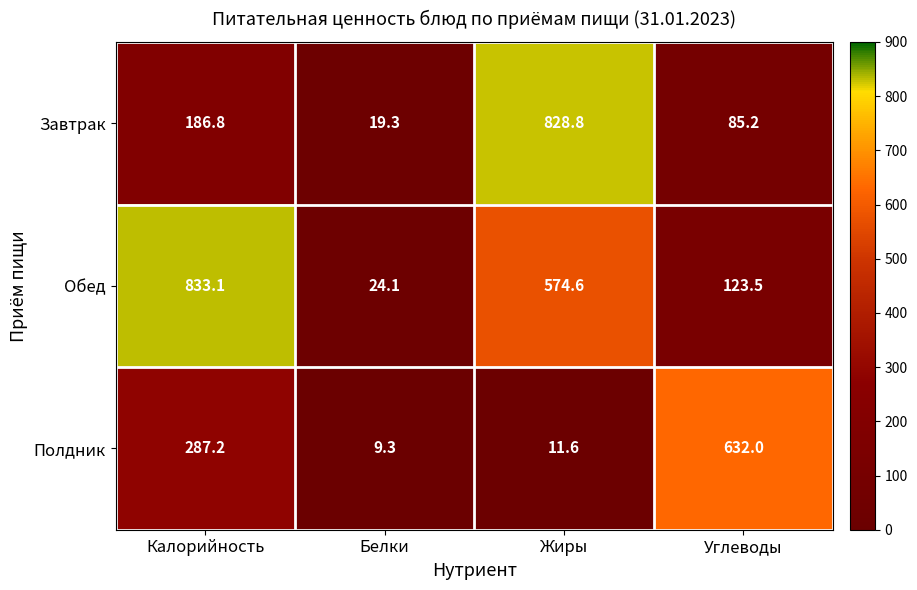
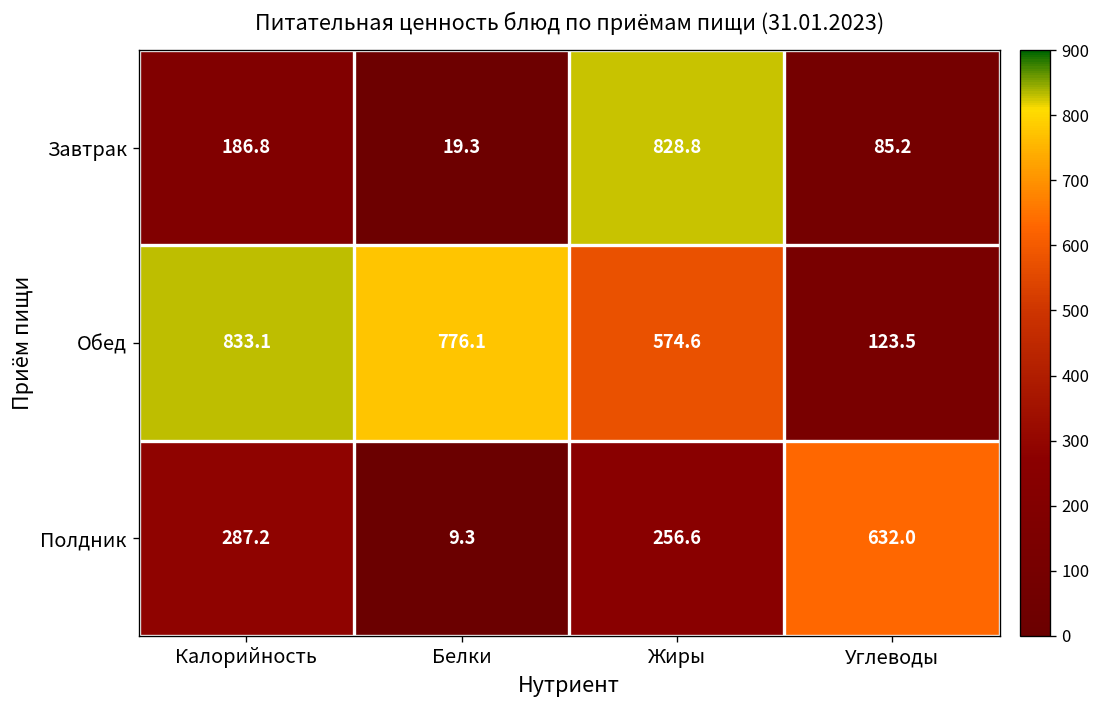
  {
    "Завтрак": {
      "Калорийность": 186.8,
      "Белки": 19.3,
      "Жиры": 828.8,
      "Углеводы": 85.2
    },
    "Обед": {
      "Калорийность": 833.1,
-     "Белки": 24.1,
+     "Белки": 776.1,
      "Жиры": 574.6,
      "Углеводы": 123.5
    },
    "Полдник": {
      "Калорийность": 287.2,
      "Белки": 9.3,
-     "Жиры": 11.6,
+     "Жиры": 256.6,
      "Углеводы": 632.0
    }
  }
